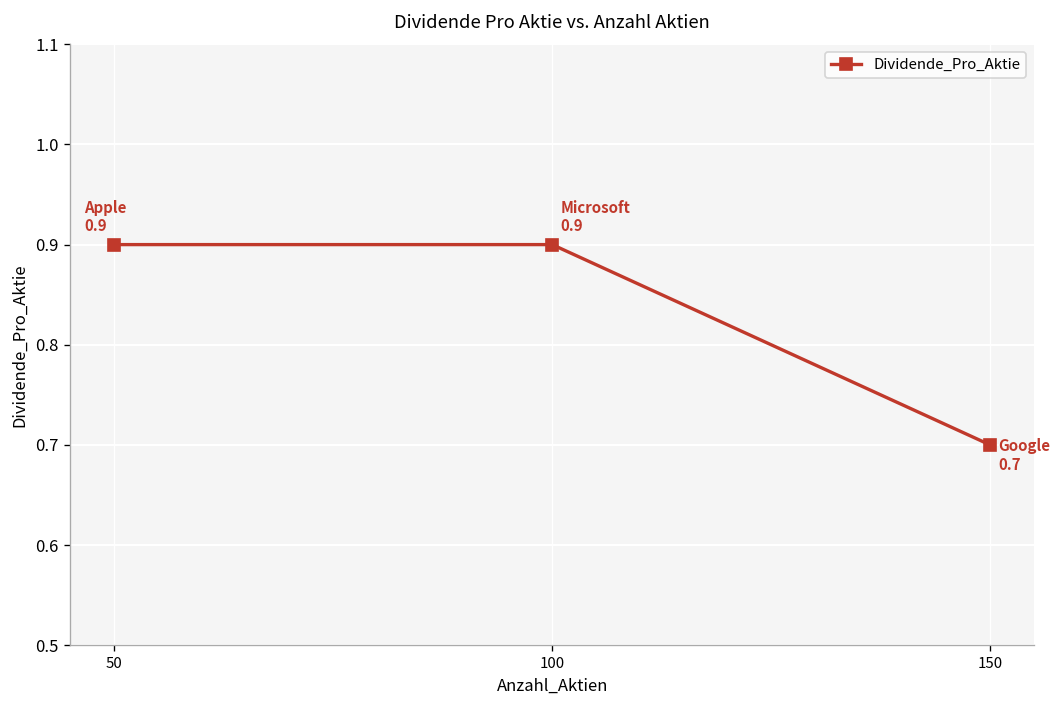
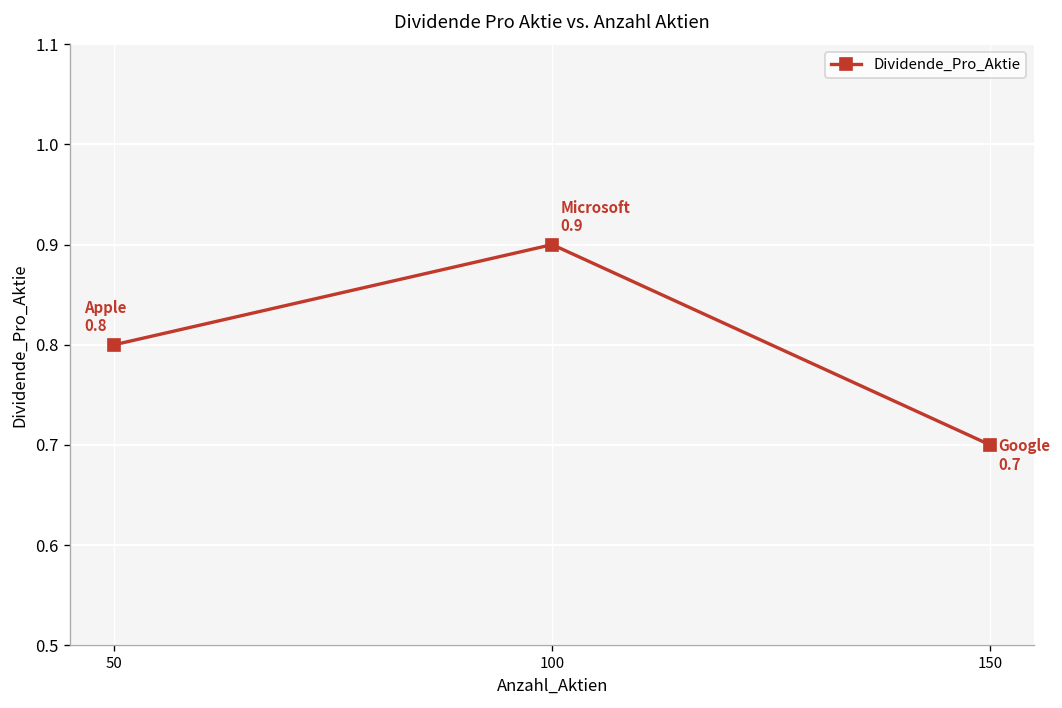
  {
-   "50": 0.9,
+   "50": 0.8,
    "100": 0.9,
    "150": 0.7
  }
